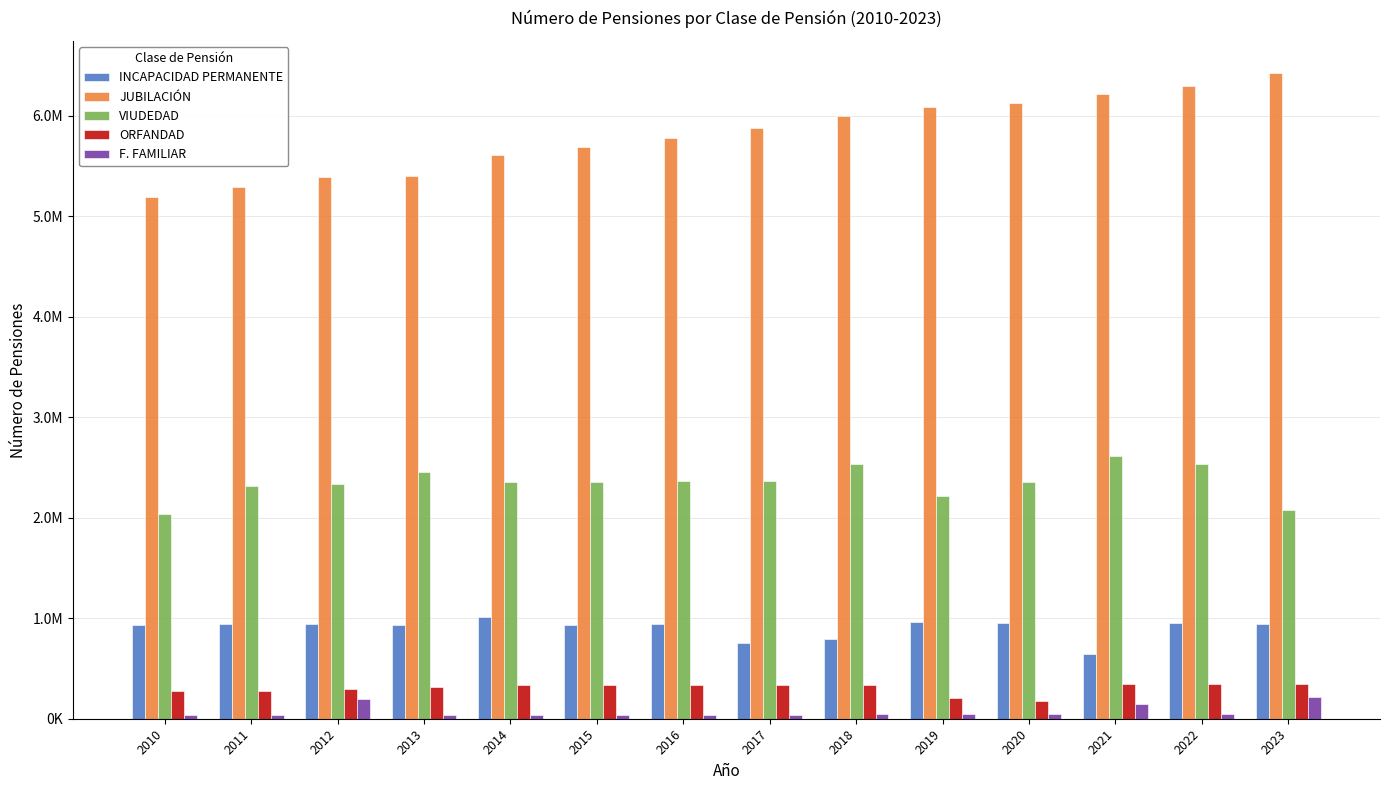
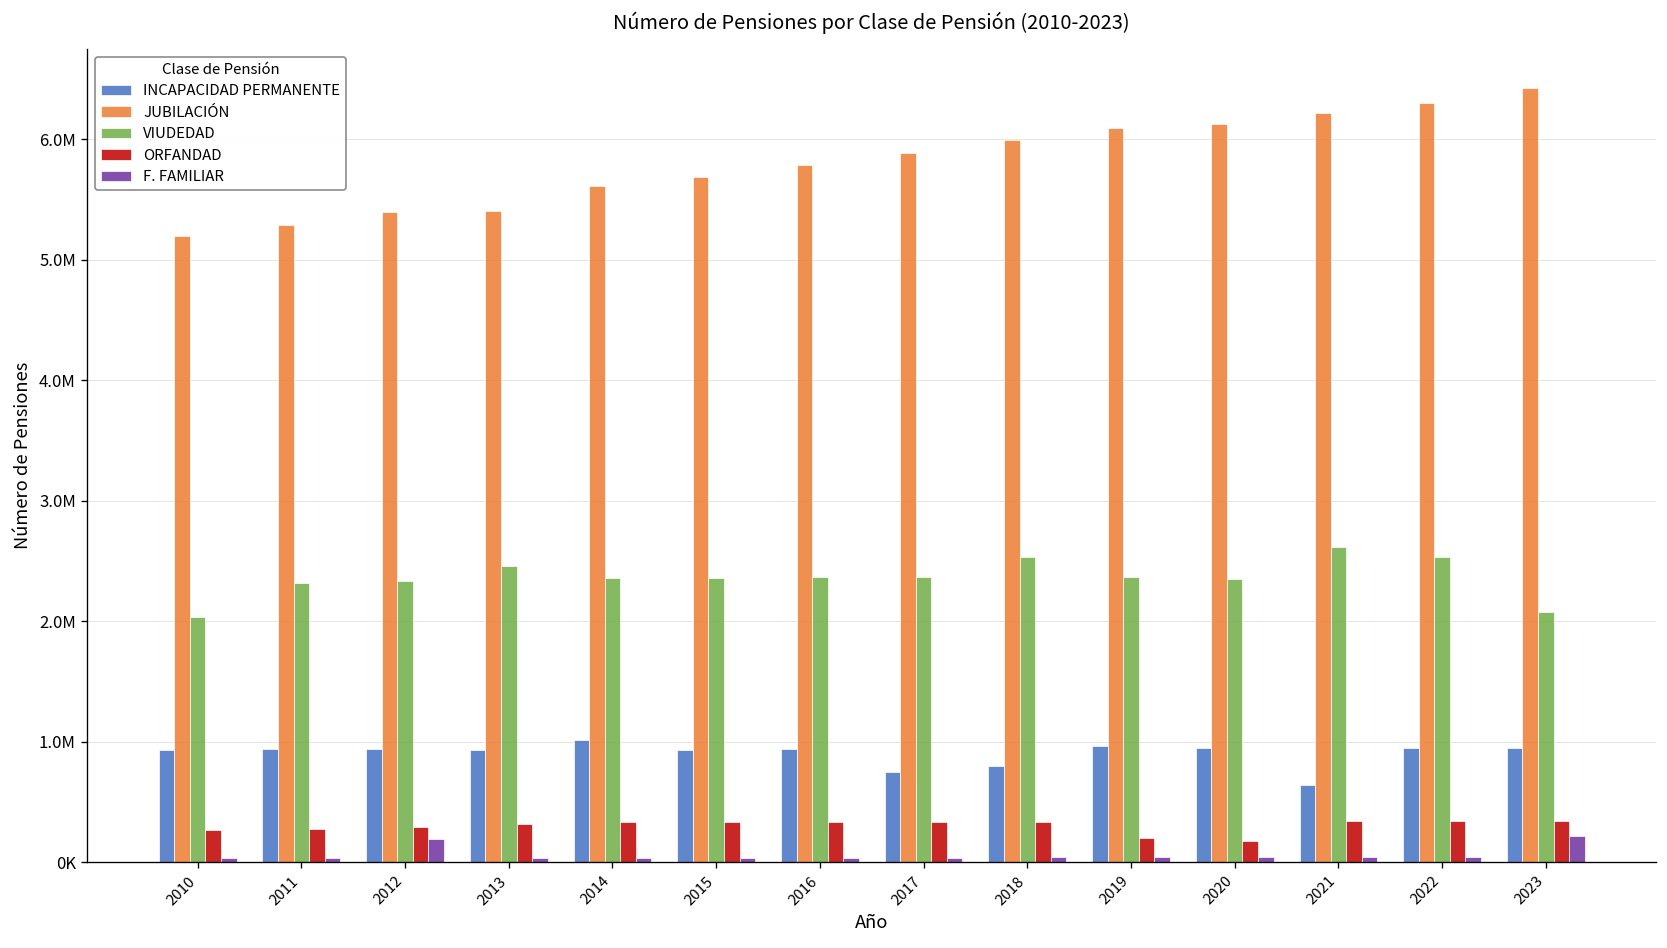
  {
    "INCAPACIDAD PERMANENTE": {
      "2010": 940000,
      "2011": 940000,
      "2012": 940000,
      "2013": 930000,
      "2014": 1020000,
      "2015": 940000,
      "2016": 940000,
      "2017": 750000,
      "2018": 800000,
      "2019": 960000,
      "2020": 950000,
      "2021": 640000,
      "2022": 950000,
      "2023": 950000
    },
    "JUBILACIÓN": {
      "2010": 5190000,
      "2011": 5290000,
      "2012": 5390000,
      "2013": 5400000,
      "2014": 5610000,
      "2015": 5690000,
      "2016": 5780000,
      "2017": 5880000,
      "2018": 5990000,
      "2019": 6090000,
      "2020": 6130000,
      "2021": 6220000,
      "2022": 6300000,
      "2023": 6420000
    },
    "VIUDEDAD": {
      "2010": 2040000,
      "2011": 2320000,
      "2012": 2330000,
      "2013": 2460000,
      "2014": 2360000,
      "2015": 2360000,
      "2016": 2360000,
      "2017": 2370000,
      "2018": 2530000,
-     "2019": 2210000,
+     "2019": 2370000,
      "2020": 2350000,
      "2021": 2620000,
      "2022": 2540000,
      "2023": 2080000
    },
    "ORFANDAD": {
      "2010": 270000,
      "2011": 280000,
      "2012": 290000,
      "2013": 320000,
      "2014": 340000,
      "2015": 340000,
      "2016": 340000,
      "2017": 340000,
      "2018": 340000,
      "2019": 200000,
      "2020": 180000,
      "2021": 340000,
      "2022": 340000,
      "2023": 340000
    },
    "F. FAMILIAR": {
      "2010": 40000,
      "2011": 40000,
      "2012": 190000,
      "2013": 40000,
      "2014": 40000,
      "2015": 40000,
      "2016": 40000,
      "2017": 40000,
      "2018": 40000,
      "2019": 40000,
      "2020": 40000,
-     "2021": 150000,
+     "2021": 40000,
      "2022": 40000,
      "2023": 220000
    }
  }
